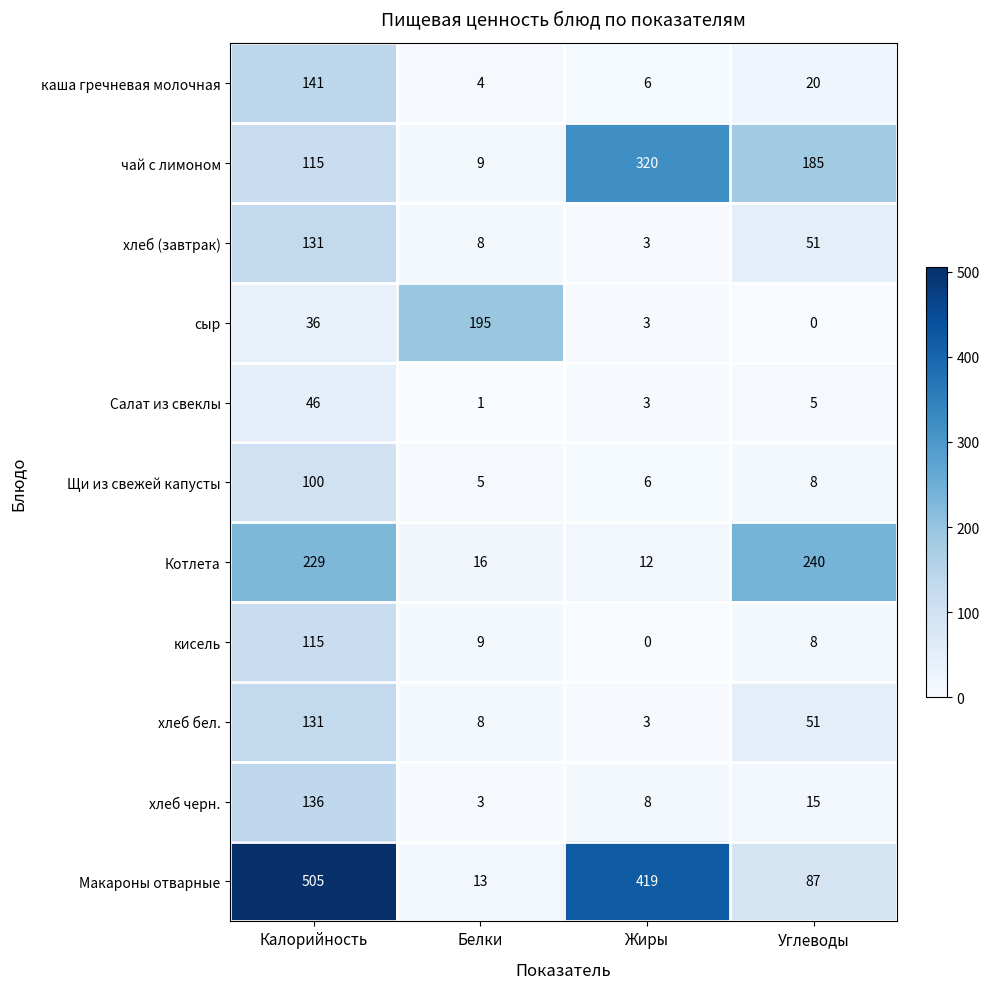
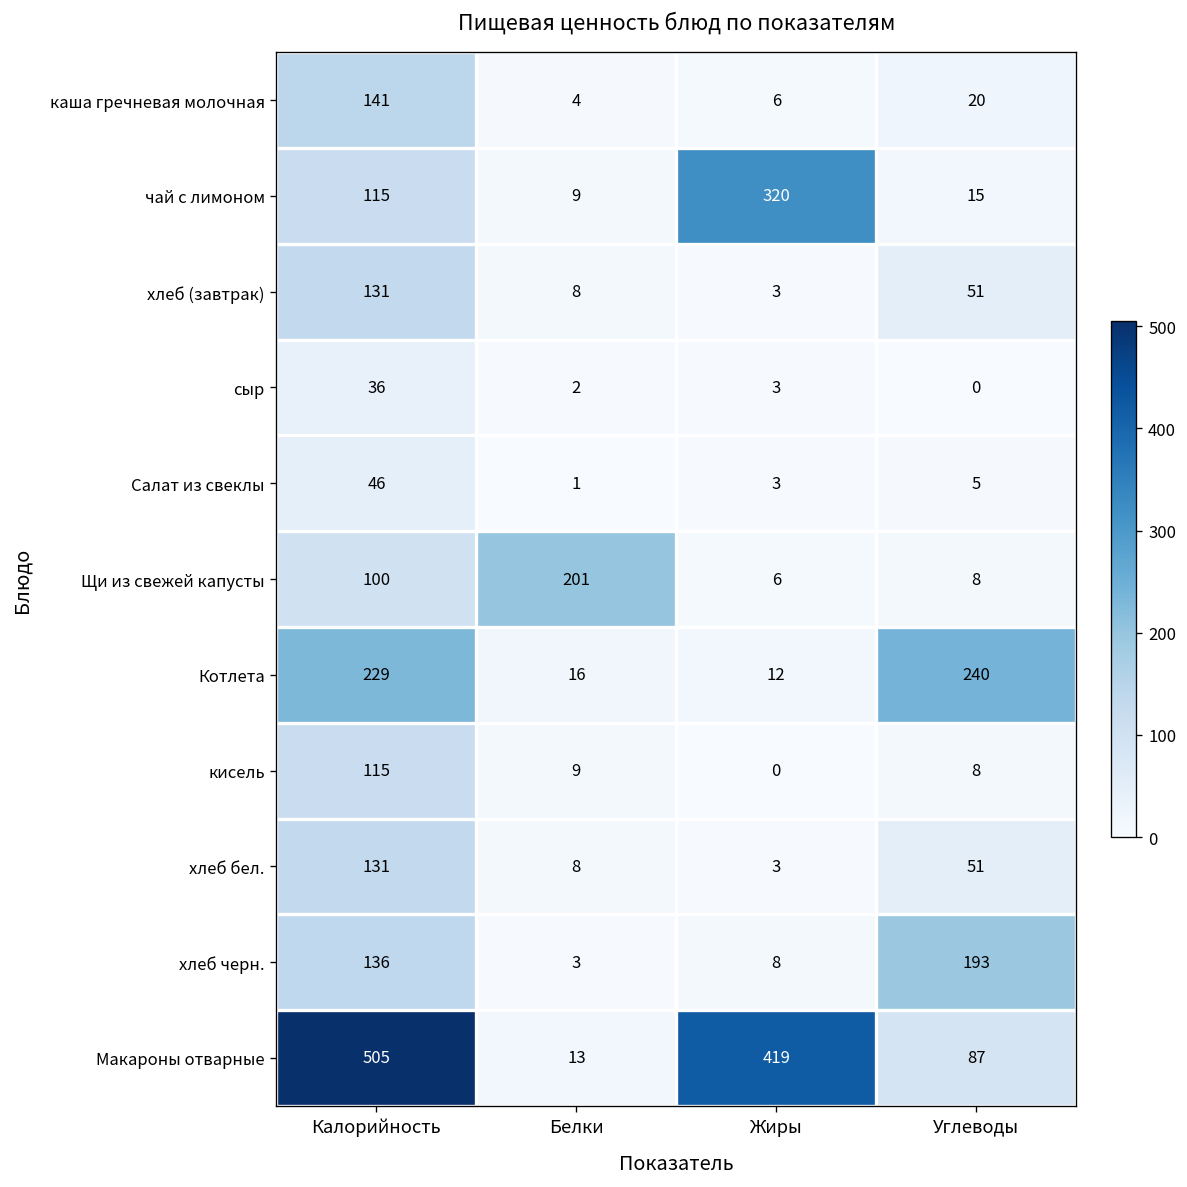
  {
    "каша гречневая молочная": {
      "Калорийность": 141,
      "Белки": 4,
      "Жиры": 6,
      "Углеводы": 20
    },
    "чай с лимоном": {
      "Калорийность": 115,
      "Белки": 9,
      "Жиры": 320,
-     "Углеводы": 185
+     "Углеводы": 15
    },
    "хлеб (завтрак)": {
      "Калорийность": 131,
      "Белки": 8,
      "Жиры": 3,
      "Углеводы": 51
    },
    "сыр": {
      "Калорийность": 36,
-     "Белки": 195,
+     "Белки": 2,
      "Жиры": 3,
      "Углеводы": 0
    },
    "Салат из свеклы": {
      "Калорийность": 46,
      "Белки": 1,
      "Жиры": 3,
      "Углеводы": 5
    },
    "Щи из свежей капусты": {
      "Калорийность": 100,
-     "Белки": 5,
+     "Белки": 201,
      "Жиры": 6,
      "Углеводы": 8
    },
    "Котлета": {
      "Калорийность": 229,
      "Белки": 16,
      "Жиры": 12,
      "Углеводы": 240
    },
    "кисель": {
      "Калорийность": 115,
      "Белки": 9,
      "Жиры": 0,
      "Углеводы": 8
    },
    "хлеб бел.": {
      "Калорийность": 131,
      "Белки": 8,
      "Жиры": 3,
      "Углеводы": 51
    },
    "хлеб черн.": {
      "Калорийность": 136,
      "Белки": 3,
      "Жиры": 8,
-     "Углеводы": 15
+     "Углеводы": 193
    },
    "Макароны отварные": {
      "Калорийность": 505,
      "Белки": 13,
      "Жиры": 419,
      "Углеводы": 87
    }
  }
